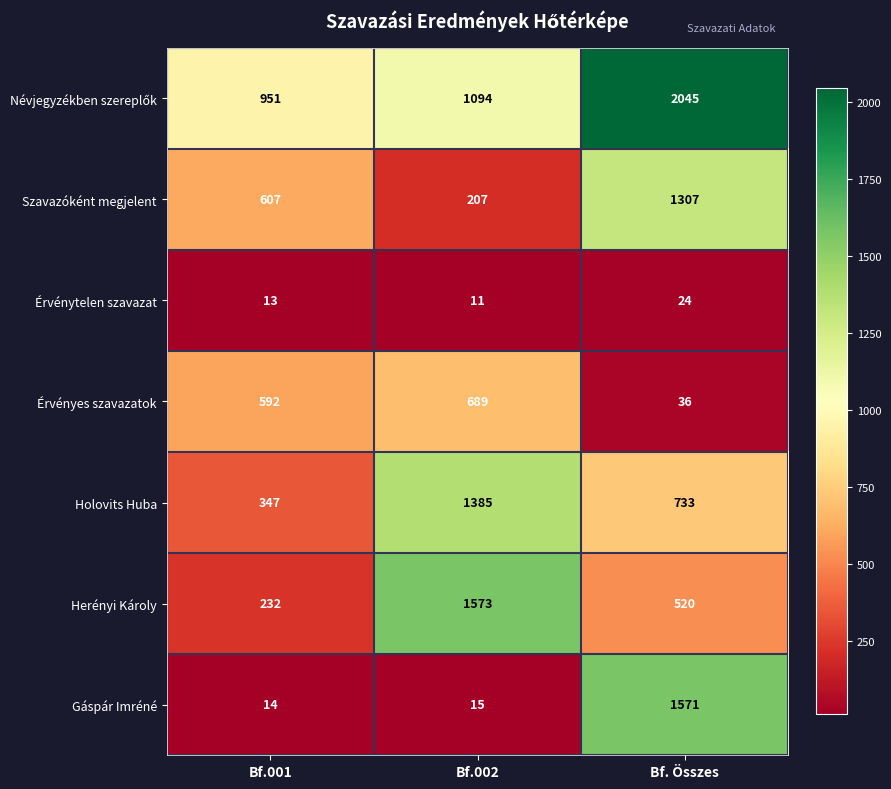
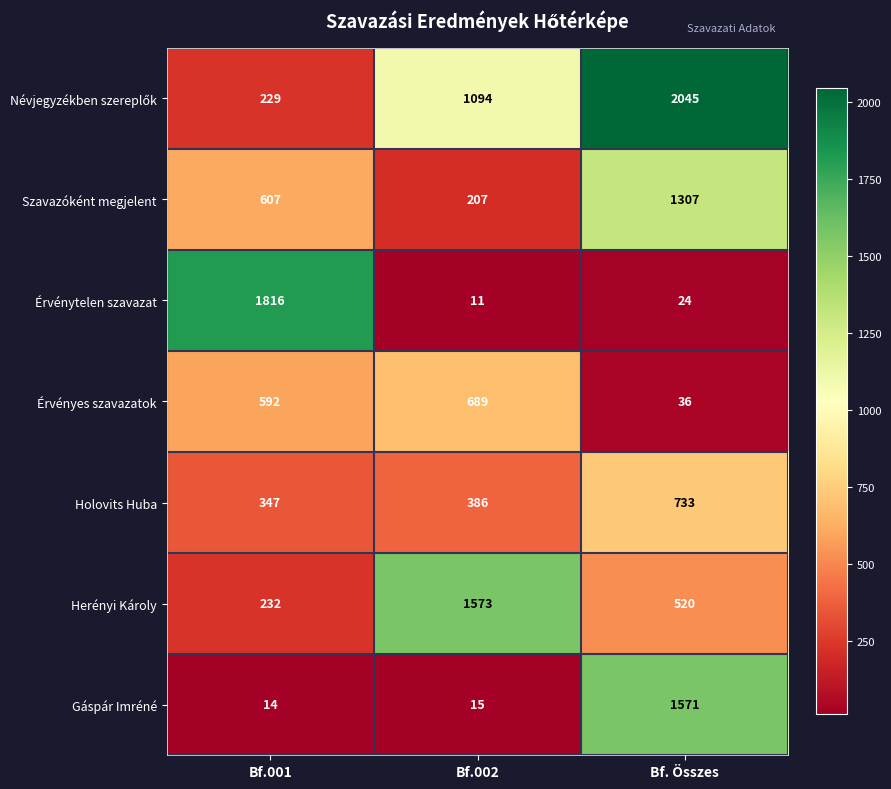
  {
    "Névjegyzékben szereplők": {
-     "Bf.001": 951,
+     "Bf.001": 229,
      "Bf.002": 1094,
      "Bf. Összes": 2045
    },
    "Szavazóként megjelent": {
      "Bf.001": 607,
      "Bf.002": 207,
      "Bf. Összes": 1307
    },
    "Érvénytelen szavazat": {
-     "Bf.001": 13,
+     "Bf.001": 1816,
      "Bf.002": 11,
      "Bf. Összes": 24
    },
    "Érvényes szavazatok": {
      "Bf.001": 592,
      "Bf.002": 689,
      "Bf. Összes": 36
    },
    "Holovits Huba": {
      "Bf.001": 347,
-     "Bf.002": 1385,
+     "Bf.002": 386,
      "Bf. Összes": 733
    },
    "Herényi Károly": {
      "Bf.001": 232,
      "Bf.002": 1573,
      "Bf. Összes": 520
    },
    "Gáspár Imréné": {
      "Bf.001": 14,
      "Bf.002": 15,
      "Bf. Összes": 1571
    }
  }
